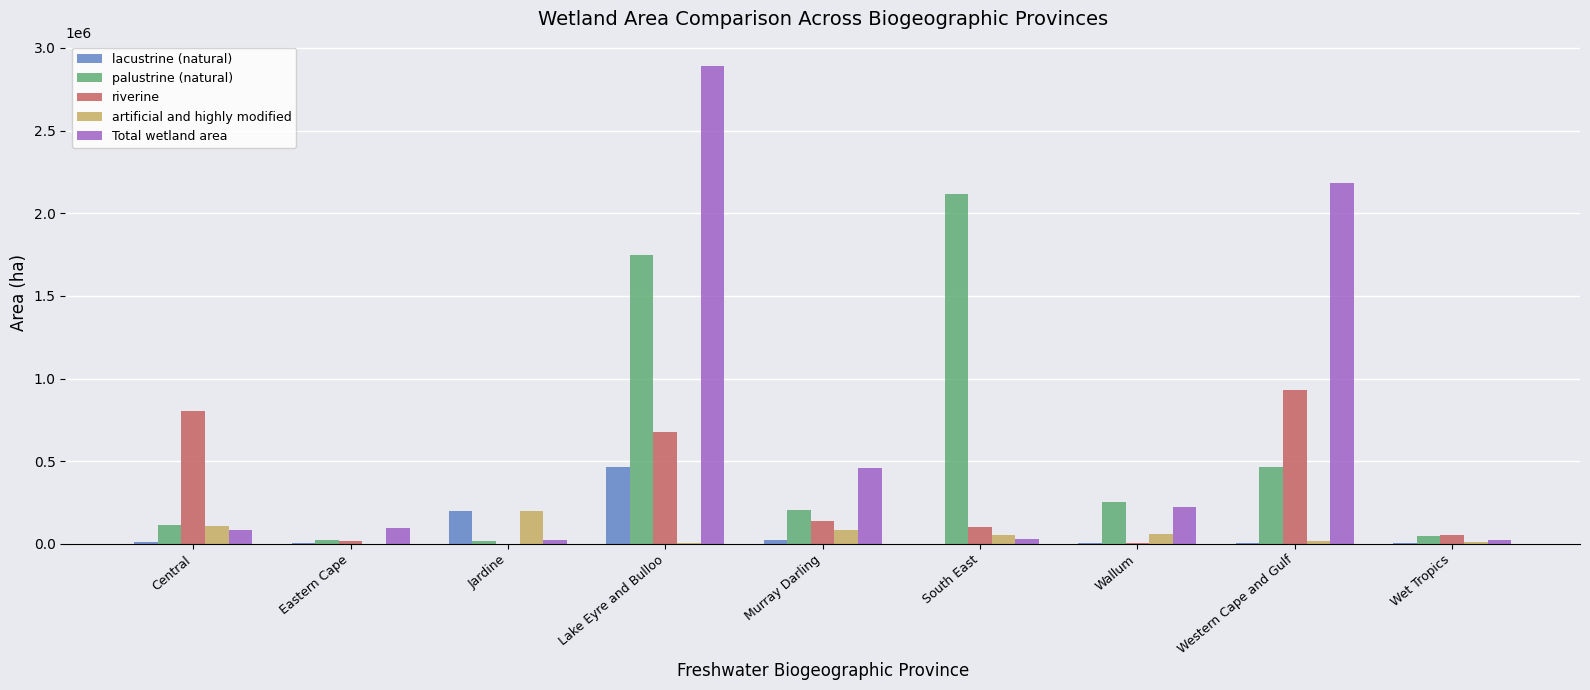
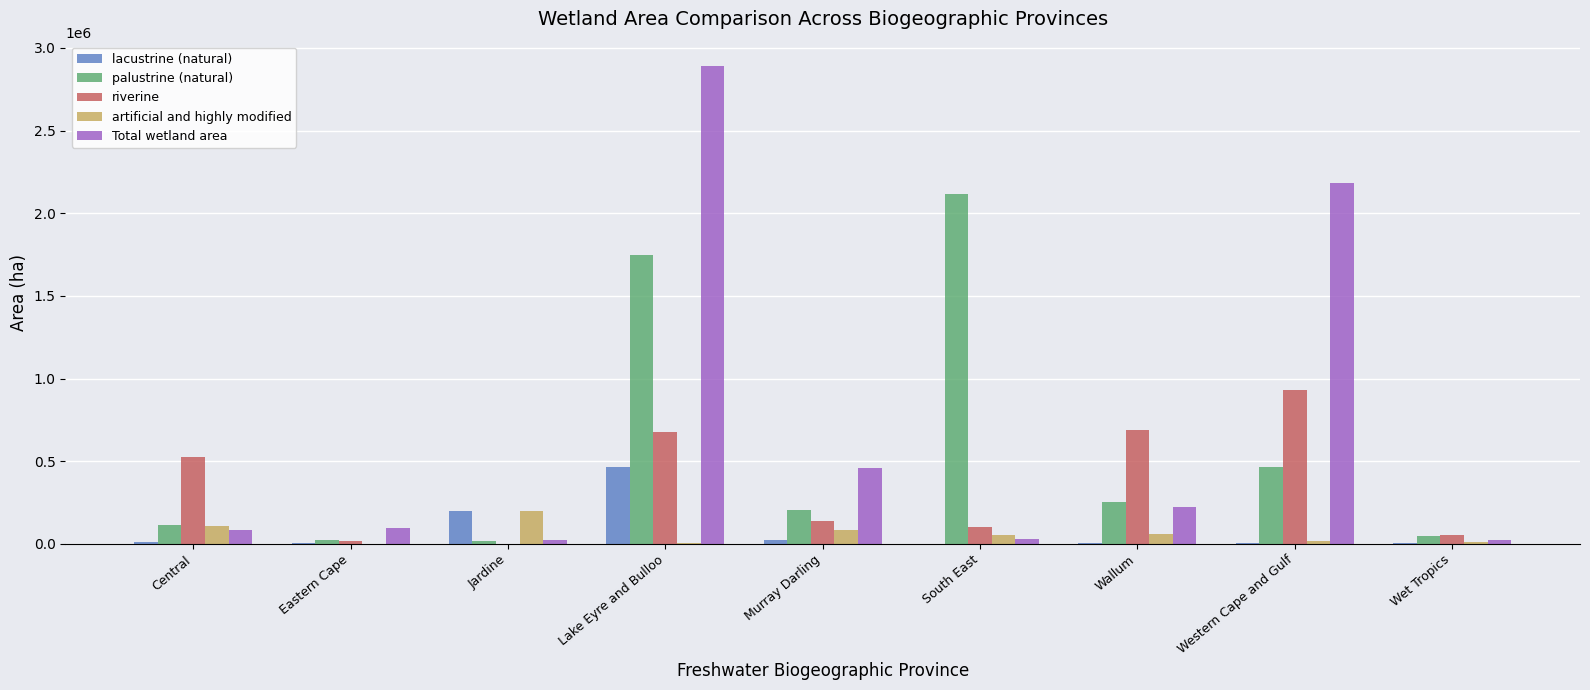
  {
    "lacustrine (natural)": {
      "Jardine": 200000,
      "Lake Eyre and Bulloo": 460000,
      "Murray Darling": 20000
    },
    "palustrine (natural)": {
      "Central": 120000,
      "Eastern Cape": 20000,
      "Jardine": 20000,
      "Lake Eyre and Bulloo": 1740000,
      "Murray Darling": 200000,
      "South East": 2110000,
      "Wallum": 250000,
      "Western Cape and Gulf": 470000,
      "Wet Tropics": 50000
    },
    "riverine": {
-     "Central": 810000,
+     "Central": 520000,
      "Eastern Cape": 20000,
      "Lake Eyre and Bulloo": 670000,
      "Murray Darling": 140000,
      "South East": 100000,
-     "Wallum": 10000,
+     "Wallum": 690000,
      "Western Cape and Gulf": 930000,
      "Wet Tropics": 50000
    },
    "artificial and highly modified": {
      "Central": 110000,
      "Jardine": 200000,
      "Murray Darling": 80000,
      "South East": 50000,
      "Wallum": 60000
    },
    "Total wetland area": {
      "Central": 90000,
      "Eastern Cape": 100000,
      "Jardine": 20000,
      "Lake Eyre and Bulloo": 2890000,
      "Murray Darling": 460000,
      "South East": 30000,
      "Wallum": 220000,
      "Western Cape and Gulf": 2180000,
      "Wet Tropics": 30000
    }
  }
